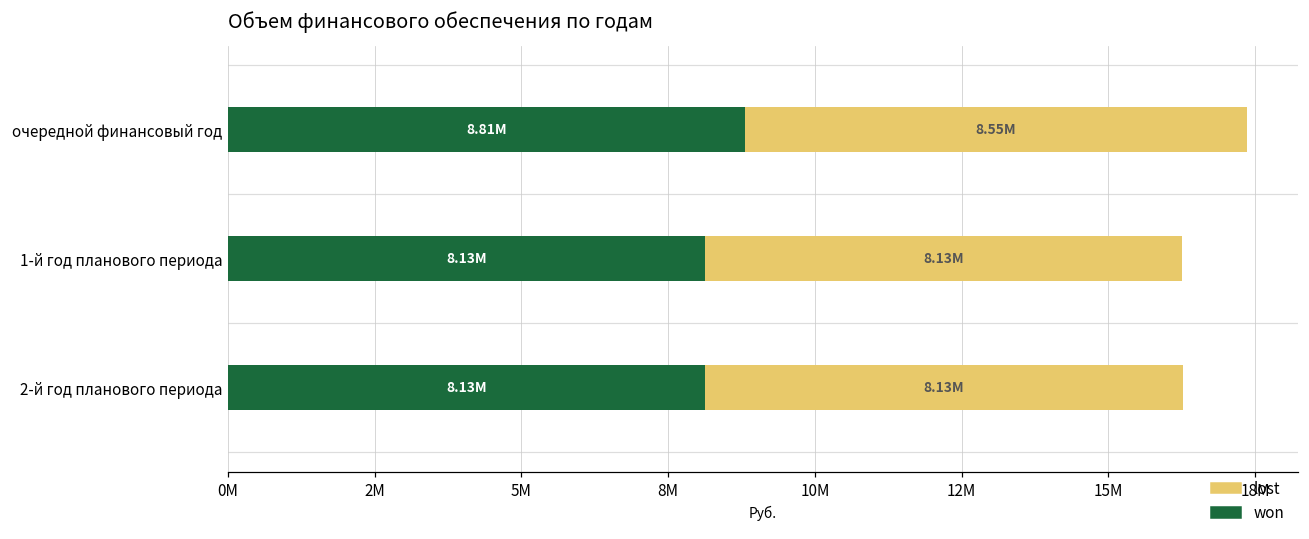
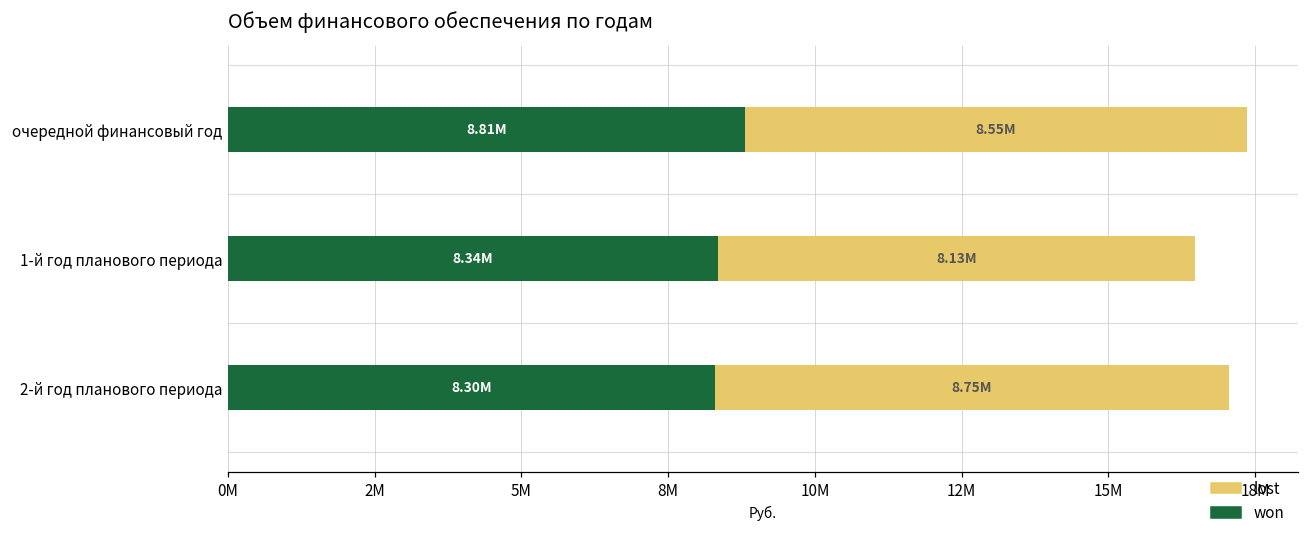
  {
    "won": {
      "очередной финансовый год": "8.81M",
-     "1-й год планового периода": "8.13M",
-     "2-й год планового периода": "8.13M"
+     "1-й год планового периода": "8.34M",
+     "2-й год планового периода": "8.30M"
    },
    "lost": {
      "очередной финансовый год": "8.55M",
      "1-й год планового периода": "8.13M",
-     "2-й год планового периода": "8.13M"
+     "2-й год планового периода": "8.75M"
    }
  }
